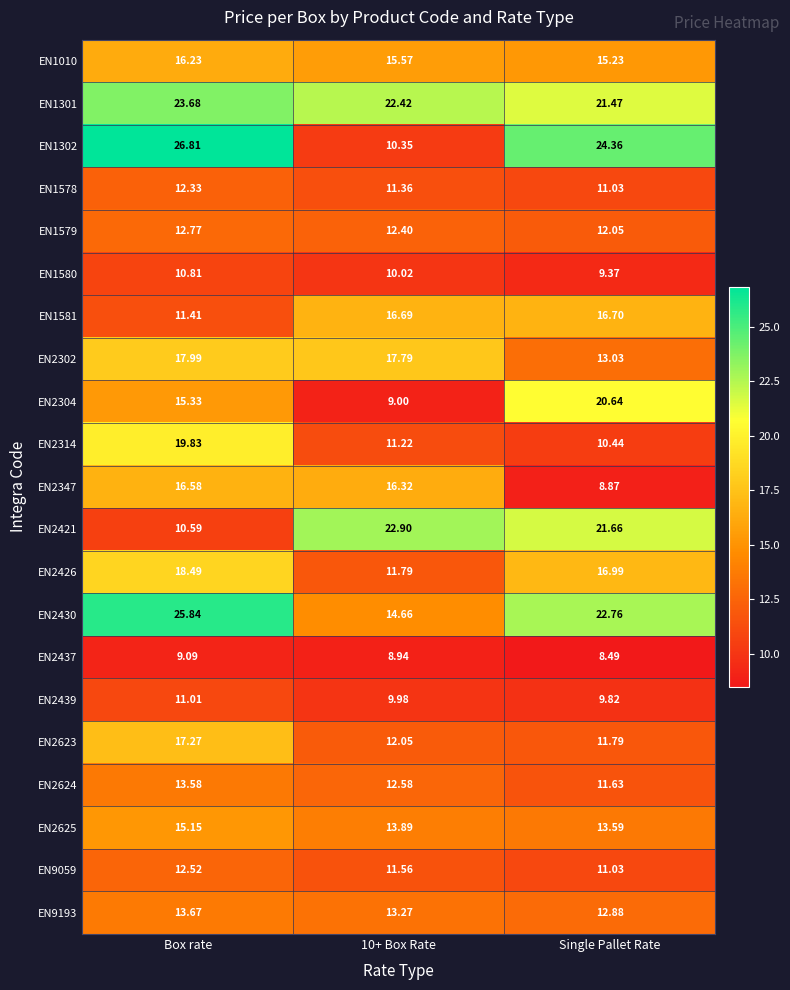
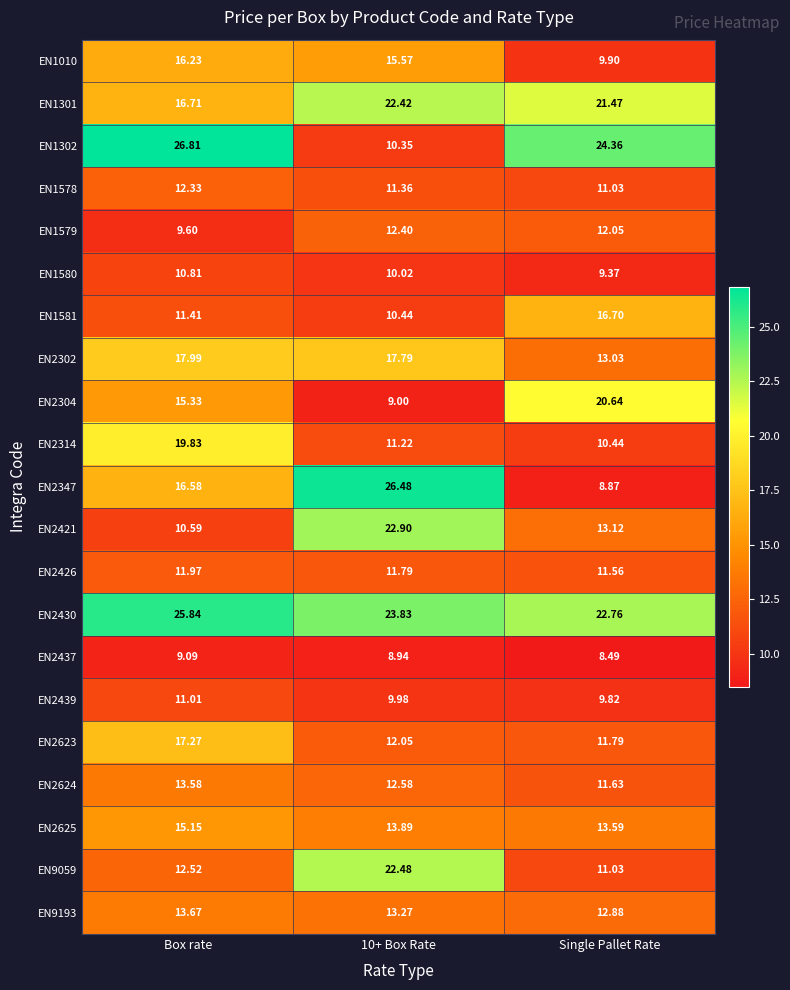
  {
    "EN1010": {
      "Box rate": 16.23,
      "10+ Box Rate": 15.57,
-     "Single Pallet Rate": 15.23
+     "Single Pallet Rate": 9.90
    },
    "EN1301": {
-     "Box rate": 23.68,
+     "Box rate": 16.71,
      "10+ Box Rate": 22.42,
      "Single Pallet Rate": 21.47
    },
    "EN1302": {
      "Box rate": 26.81,
      "10+ Box Rate": 10.35,
      "Single Pallet Rate": 24.36
    },
    "EN1578": {
      "Box rate": 12.33,
      "10+ Box Rate": 11.36,
      "Single Pallet Rate": 11.03
    },
    "EN1579": {
-     "Box rate": 12.77,
+     "Box rate": 9.60,
      "10+ Box Rate": 12.40,
      "Single Pallet Rate": 12.05
    },
    "EN1580": {
      "Box rate": 10.81,
      "10+ Box Rate": 10.02,
      "Single Pallet Rate": 9.37
    },
    "EN1581": {
      "Box rate": 11.41,
-     "10+ Box Rate": 16.69,
+     "10+ Box Rate": 10.44,
      "Single Pallet Rate": 16.70
    },
    "EN2302": {
      "Box rate": 17.99,
      "10+ Box Rate": 17.79,
      "Single Pallet Rate": 13.03
    },
    "EN2304": {
      "Box rate": 15.33,
      "10+ Box Rate": 9.00,
      "Single Pallet Rate": 20.64
    },
    "EN2314": {
      "Box rate": 19.83,
      "10+ Box Rate": 11.22,
      "Single Pallet Rate": 10.44
    },
    "EN2347": {
      "Box rate": 16.58,
-     "10+ Box Rate": 16.32,
+     "10+ Box Rate": 26.48,
      "Single Pallet Rate": 8.87
    },
    "EN2421": {
      "Box rate": 10.59,
      "10+ Box Rate": 22.90,
-     "Single Pallet Rate": 21.66
+     "Single Pallet Rate": 13.12
    },
    "EN2426": {
-     "Box rate": 18.49,
+     "Box rate": 11.97,
      "10+ Box Rate": 11.79,
-     "Single Pallet Rate": 16.99
+     "Single Pallet Rate": 11.56
    },
    "EN2430": {
      "Box rate": 25.84,
-     "10+ Box Rate": 14.66,
+     "10+ Box Rate": 23.83,
      "Single Pallet Rate": 22.76
    },
    "EN2437": {
      "Box rate": 9.09,
      "10+ Box Rate": 8.94,
      "Single Pallet Rate": 8.49
    },
    "EN2439": {
      "Box rate": 11.01,
      "10+ Box Rate": 9.98,
      "Single Pallet Rate": 9.82
    },
    "EN2623": {
      "Box rate": 17.27,
      "10+ Box Rate": 12.05,
      "Single Pallet Rate": 11.79
    },
    "EN2624": {
      "Box rate": 13.58,
      "10+ Box Rate": 12.58,
      "Single Pallet Rate": 11.63
    },
    "EN2625": {
      "Box rate": 15.15,
      "10+ Box Rate": 13.89,
      "Single Pallet Rate": 13.59
    },
    "EN9059": {
      "Box rate": 12.52,
-     "10+ Box Rate": 11.56,
+     "10+ Box Rate": 22.48,
      "Single Pallet Rate": 11.03
    },
    "EN9193": {
      "Box rate": 13.67,
      "10+ Box Rate": 13.27,
      "Single Pallet Rate": 12.88
    }
  }
